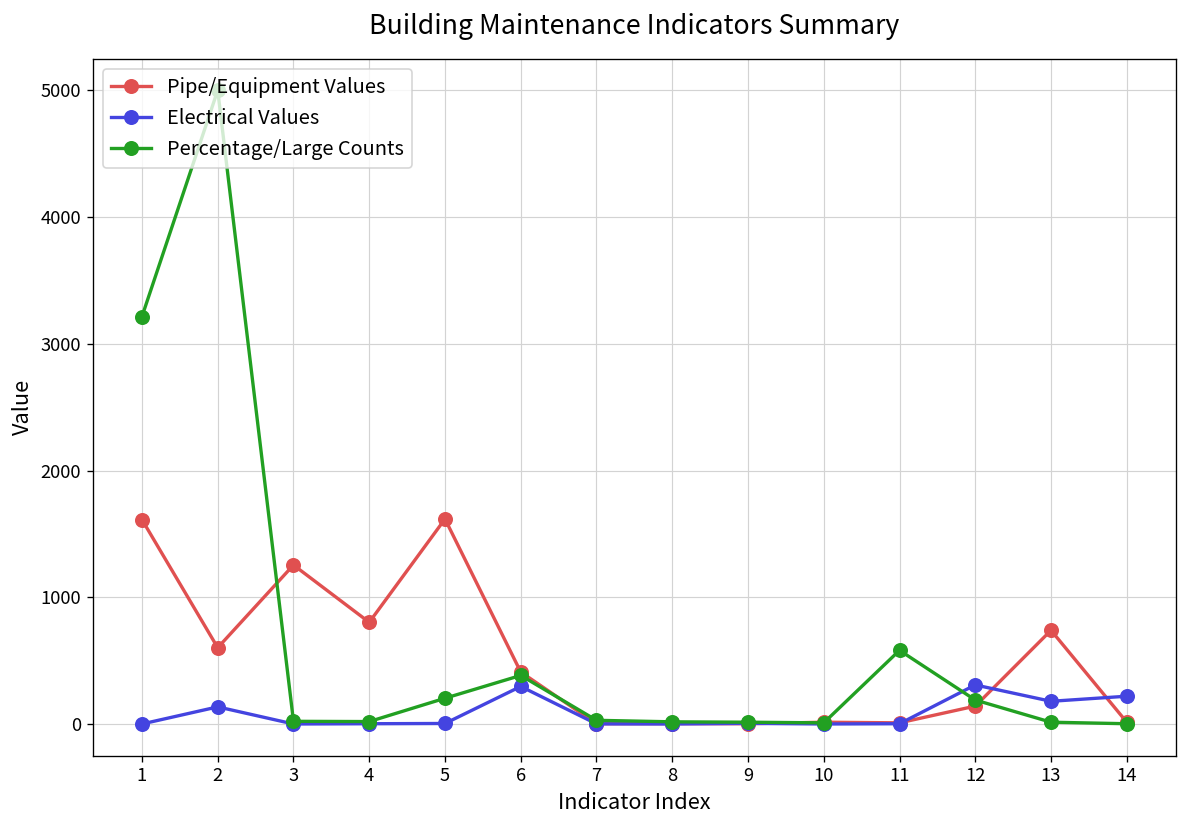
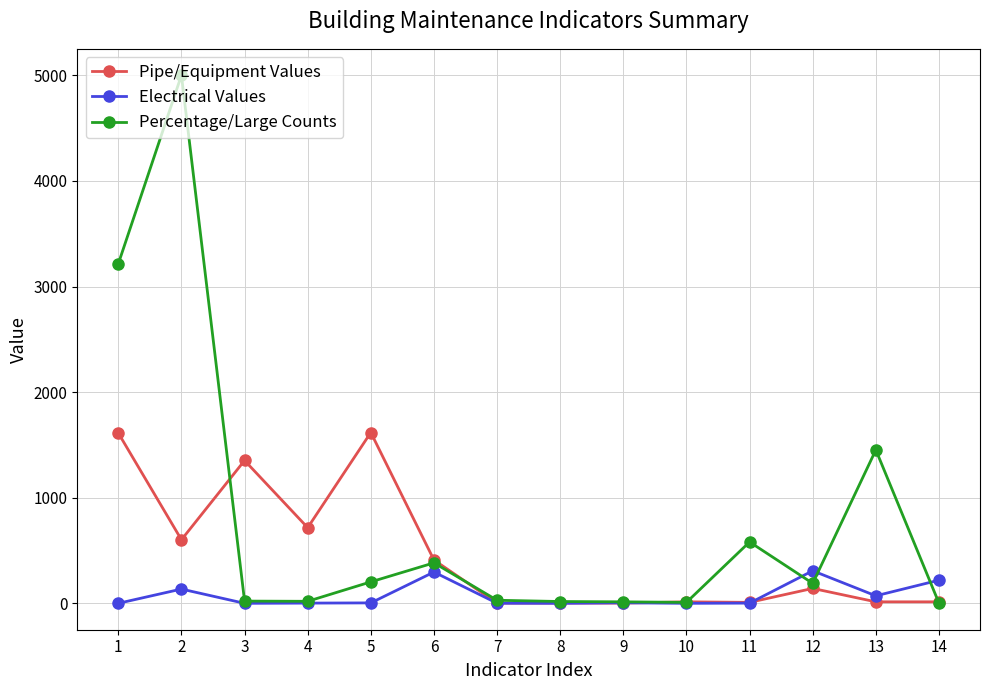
  {
    "Pipe/Equipment Values": {
      "1": 1610,
      "2": 600,
-     "3": 1260,
-     "4": 800,
+     "3": 1350,
+     "4": 720,
      "5": 1620,
      "6": 410,
      "12": 140,
-     "13": 740
+     "13": 20
    },
    "Electrical Values": {
      "1": 0,
      "2": 140,
      "5": 10,
      "6": 300,
      "12": 310,
-     "13": 180,
+     "13": 70,
      "14": 220
    },
    "Percentage/Large Counts": {
      "1": 3220,
      "5": 200,
      "6": 380,
      "7": 30,
      "11": 580,
      "12": 190,
-     "13": 20
+     "13": 1450
    }
  }
